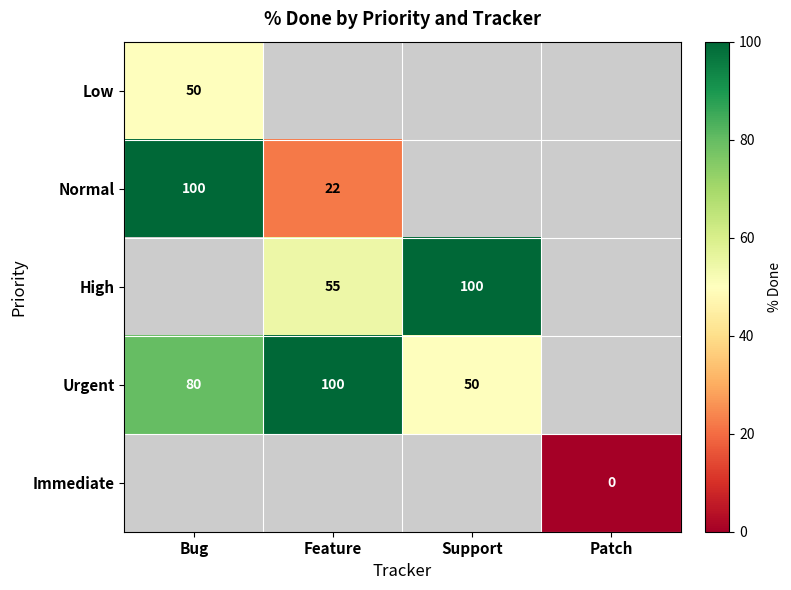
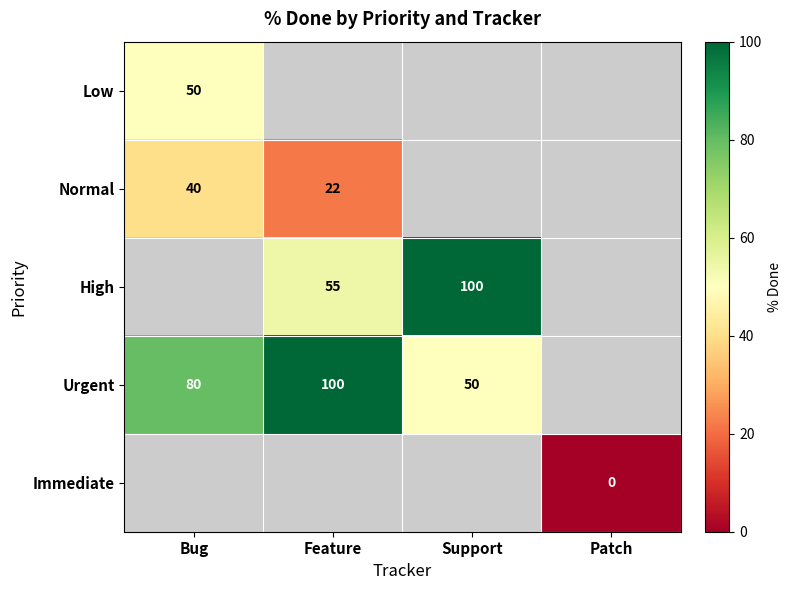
  {
    "Low": {
      "Bug": 50
    },
    "Normal": {
-     "Bug": 100,
+     "Bug": 40,
      "Feature": 22
    },
    "High": {
      "Feature": 55,
      "Support": 100
    },
    "Urgent": {
      "Bug": 80,
      "Feature": 100,
      "Support": 50
    },
    "Immediate": {
      "Patch": 0
    }
  }
